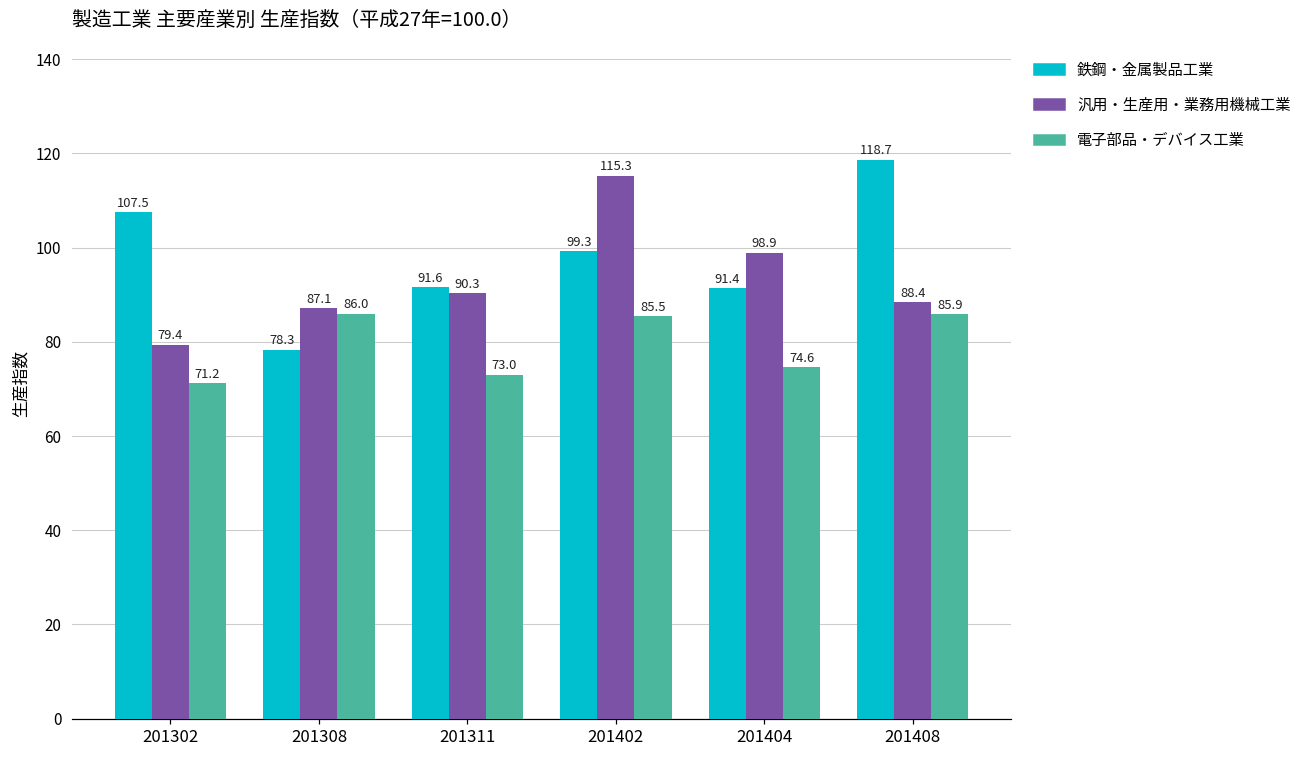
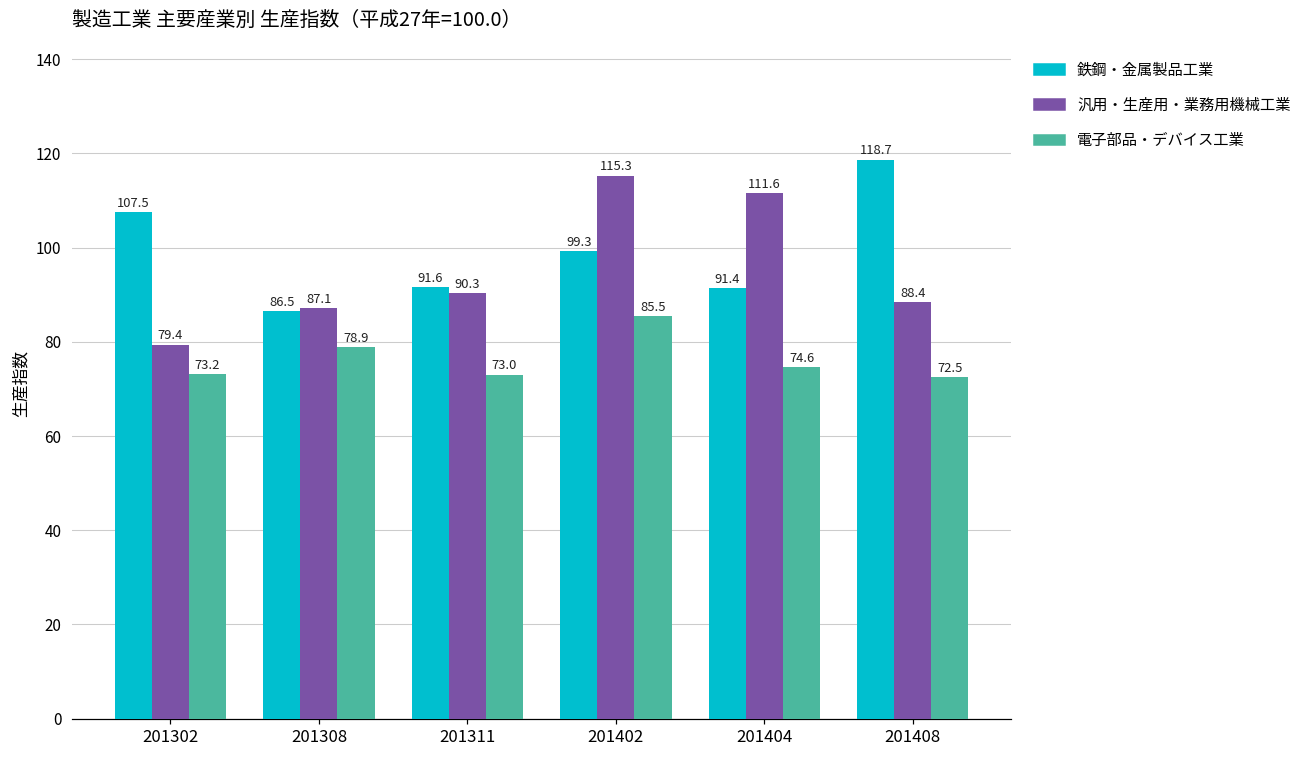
  {
    "鉄鋼・金属製品工業": {
      "201302": 107.5,
-     "201308": 78.3,
+     "201308": 86.5,
      "201311": 91.6,
      "201402": 99.3,
      "201404": 91.4,
      "201408": 118.7
    },
    "汎用・生産用・業務用機械工業": {
      "201302": 79.4,
      "201308": 87.1,
      "201311": 90.3,
      "201402": 115.3,
-     "201404": 98.9,
+     "201404": 111.6,
      "201408": 88.4
    },
    "電子部品・デバイス工業": {
-     "201302": 71.2,
-     "201308": 86.0,
+     "201302": 73.2,
+     "201308": 78.9,
      "201311": 73.0,
      "201402": 85.5,
      "201404": 74.6,
-     "201408": 85.9
+     "201408": 72.5
    }
  }
